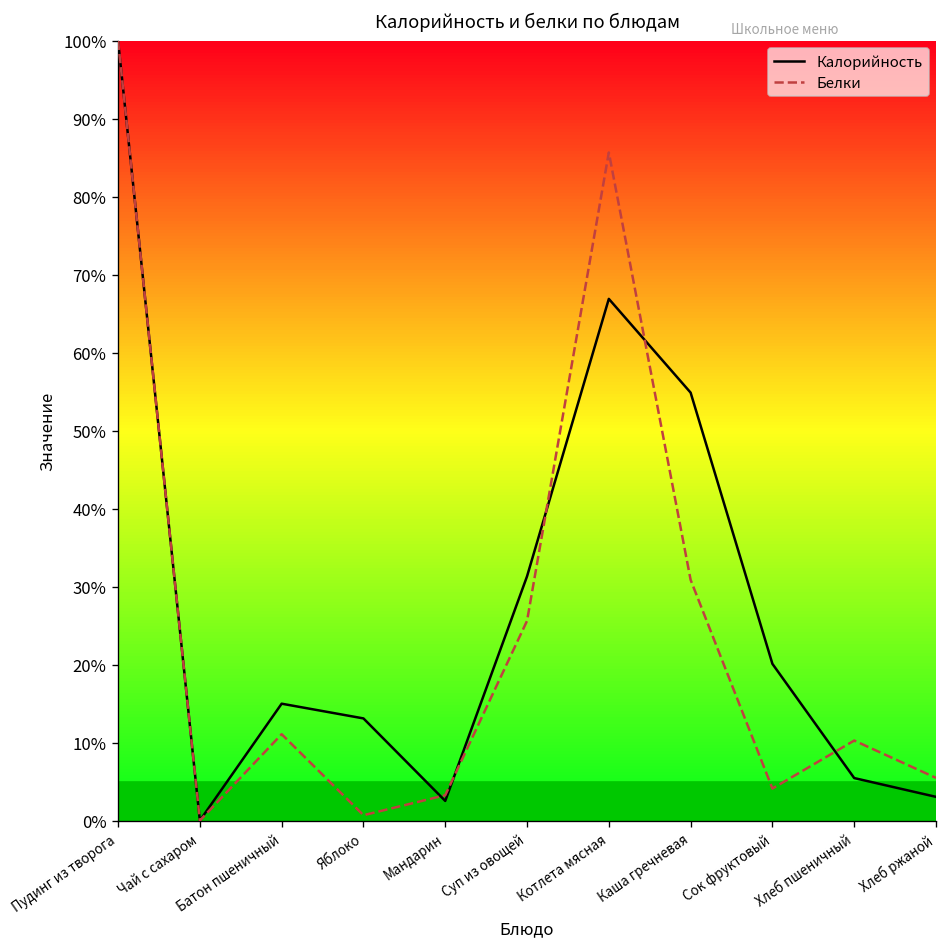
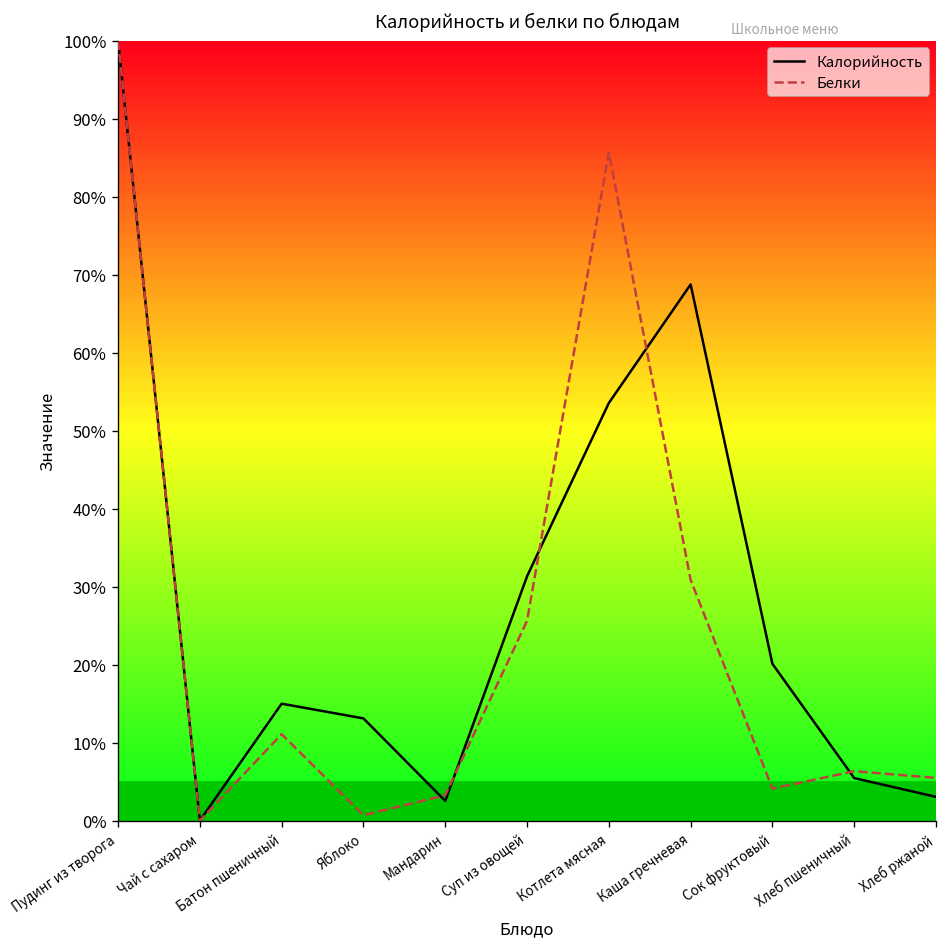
  {
    "Калорийность": {
      "Батон пшеничный": "15%",
      "Яблоко": "13%",
      "Суп из овощей": "31%",
-     "Котлета мясная": "67%",
-     "Каша гречневая": "55%",
+     "Котлета мясная": "54%",
+     "Каша гречневая": "69%",
      "Сок фруктовый": "20%",
      "Хлеб пшеничный": "5%"
    },
    "Белки": {
      "Батон пшеничный": "11%",
      "Суп из овощей": "26%",
      "Котлета мясная": "86%",
      "Каша гречневая": "31%",
-     "Хлеб пшеничный": "10%",
+     "Хлеб пшеничный": "6%",
      "Хлеб ржаной": "5%"
    }
  }
